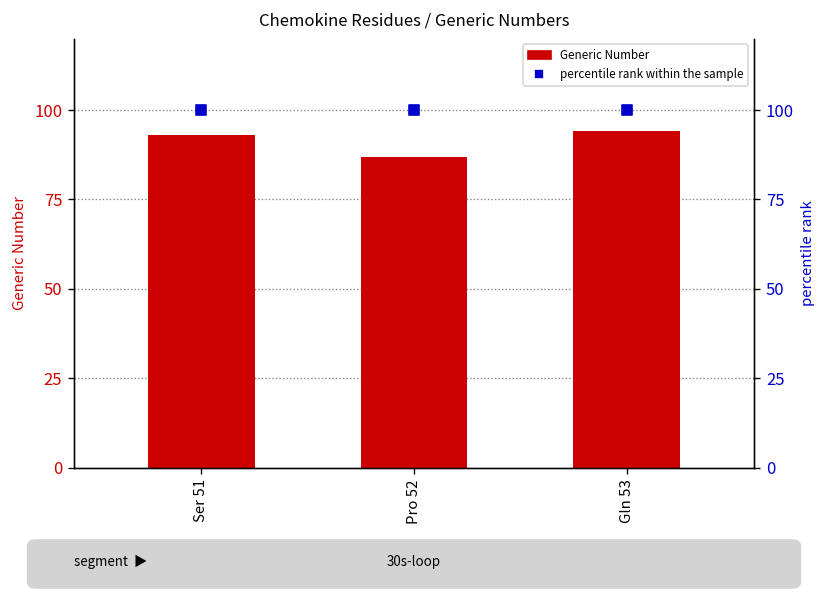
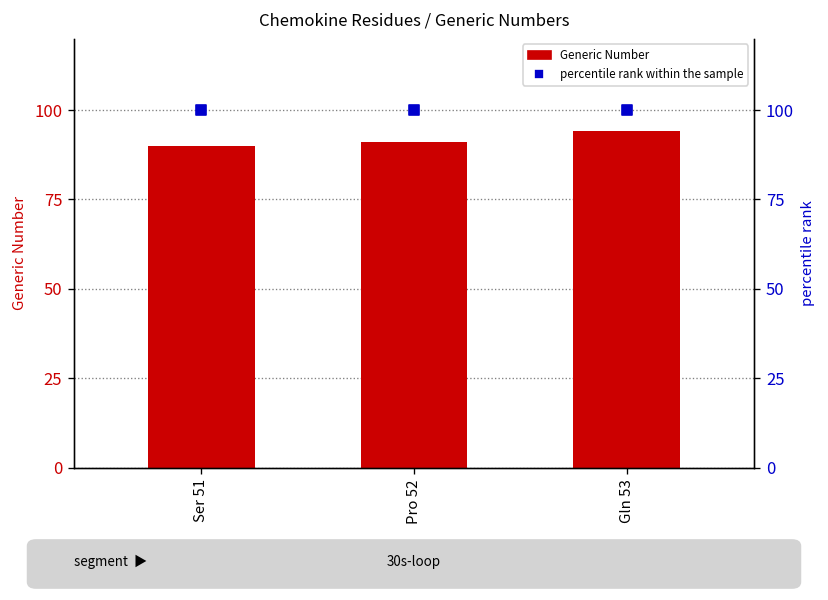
  {
    "Generic Number": {
-     "Ser 51": 93,
-     "Pro 52": 87,
+     "Ser 51": 90,
+     "Pro 52": 91,
      "Gln 53": 94
    }
  }
